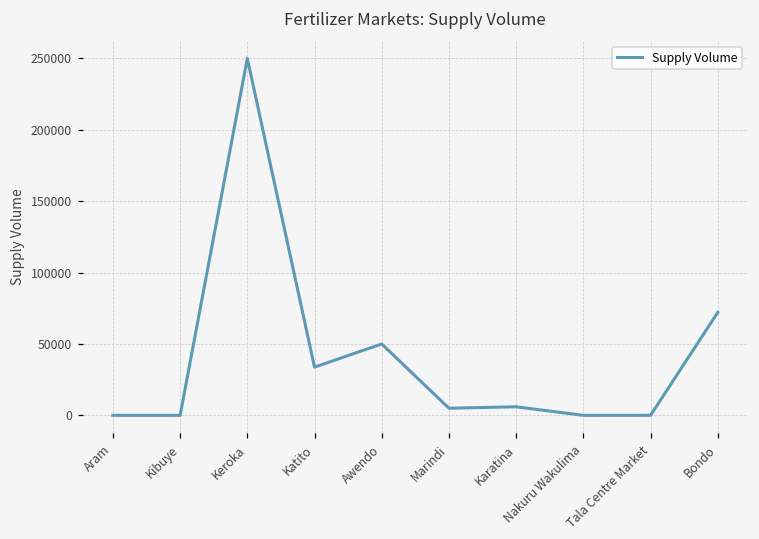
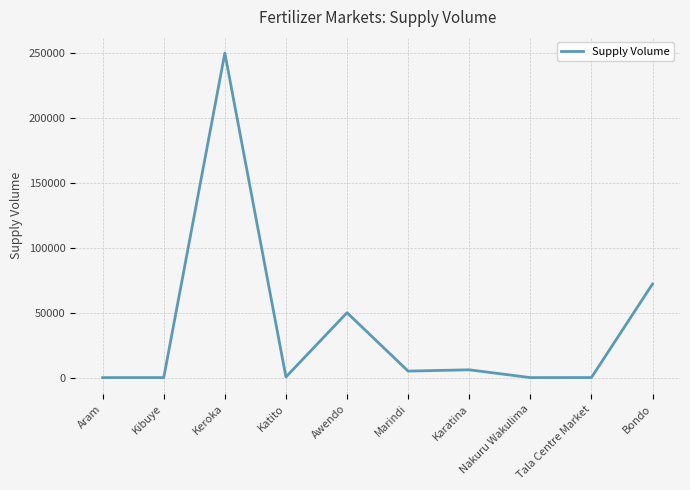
  {
    "Aram": 0,
    "Kibuye": 0,
    "Keroka": 250000,
-   "Katito": 34000,
+   "Katito": 1000,
    "Awendo": 50000,
    "Marindi": 5000,
    "Karatina": 6000,
    "Nakuru Wakulima": 0,
    "Tala Centre Market": 0,
    "Bondo": 72000
  }
